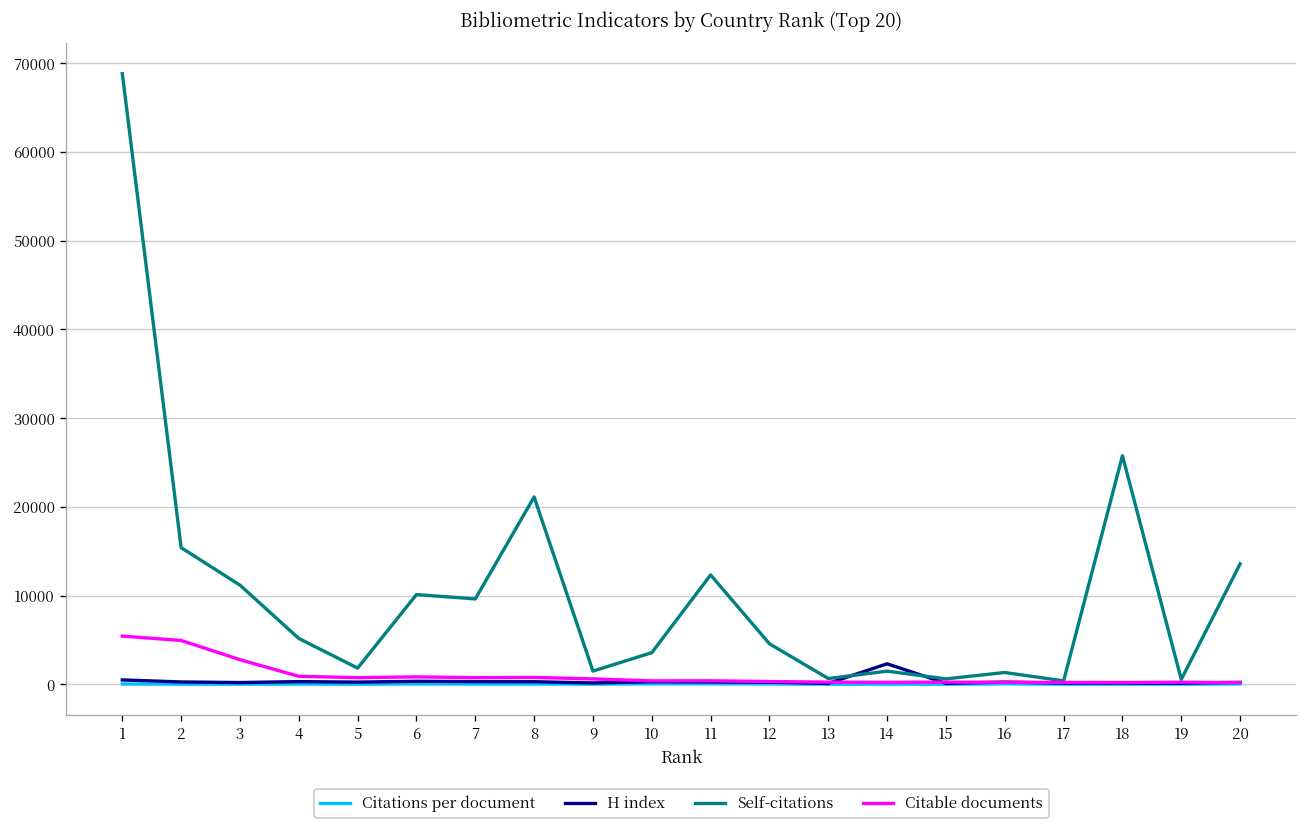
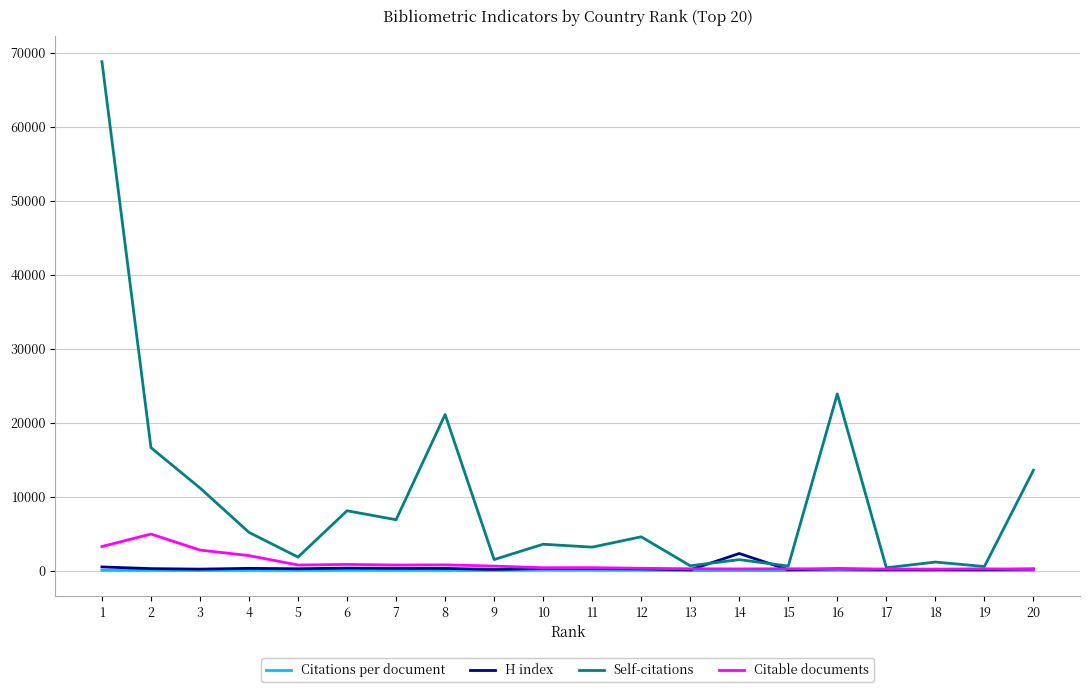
  {
    "Citations per document": {
      "1": 0
    },
    "H index": {
      "1": 1000,
      "14": 2000
    },
    "Self-citations": {
      "1": 69000,
-     "2": 15000,
+     "2": 17000,
      "3": 11000,
      "4": 5000,
      "5": 2000,
-     "6": 10000,
-     "7": 10000,
+     "6": 8000,
+     "7": 7000,
      "8": 21000,
      "9": 1000,
      "10": 4000,
-     "11": 12000,
+     "11": 3000,
      "12": 5000,
      "13": 1000,
      "14": 1000,
      "15": 1000,
-     "16": 1000,
-     "18": 26000,
+     "16": 24000,
+     "18": 1000,
      "20": 14000
    },
    "Citable documents": {
-     "1": 5000,
+     "1": 3000,
      "2": 5000,
      "3": 3000,
-     "4": 1000,
+     "4": 2000,
      "5": 1000,
      "6": 1000,
      "7": 1000,
      "8": 1000,
      "9": 1000
    }
  }
